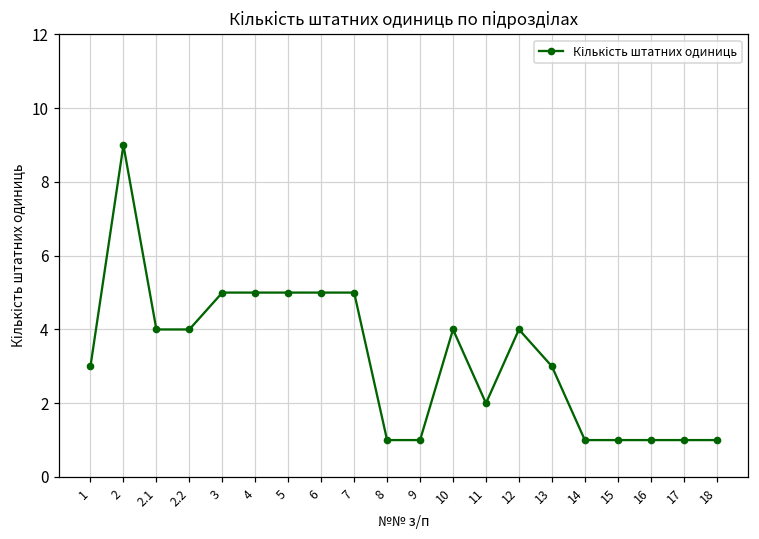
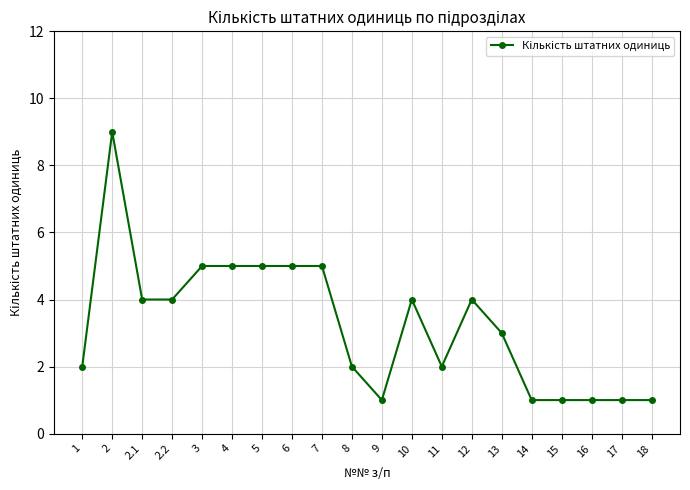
  {
-   "1": 3,
+   "1": 2,
    "2": 9,
    "2.1": 4,
    "2.2": 4,
    "3": 5,
    "4": 5,
    "5": 5,
    "6": 5,
    "7": 5,
-   "8": 1,
+   "8": 2,
    "9": 1,
    "10": 4,
    "11": 2,
    "12": 4,
    "13": 3,
    "14": 1,
    "15": 1,
    "16": 1,
    "17": 1,
    "18": 1
  }
